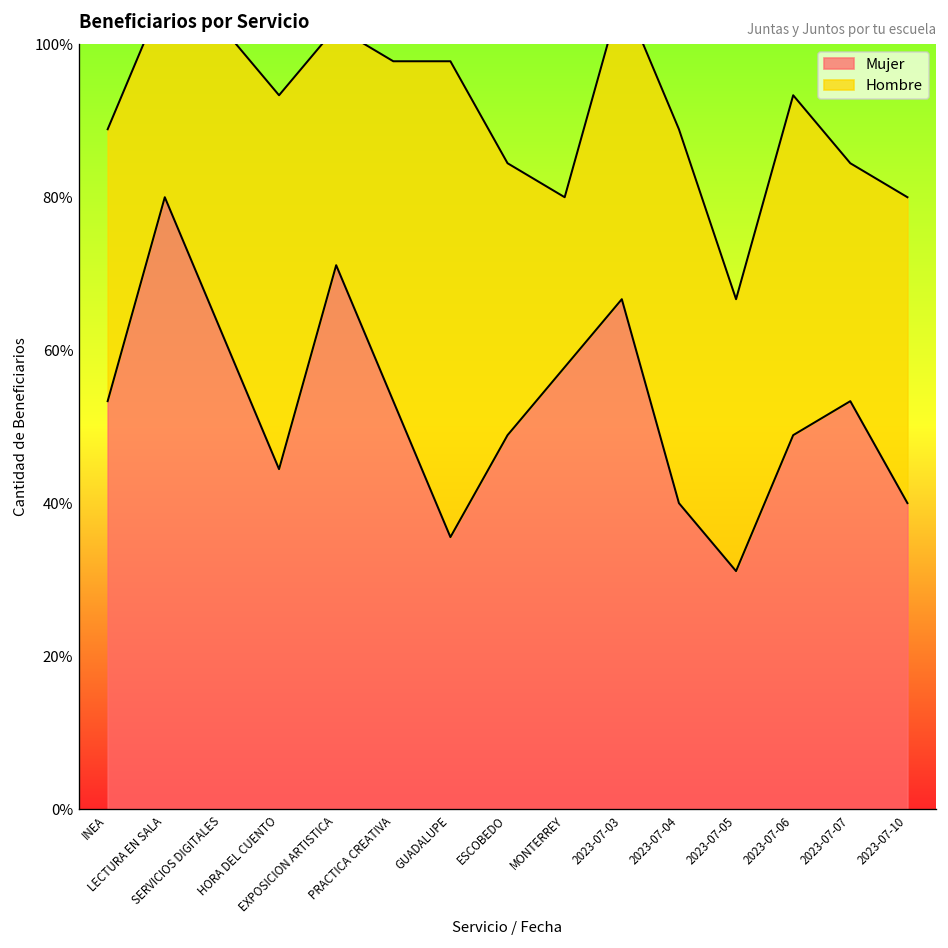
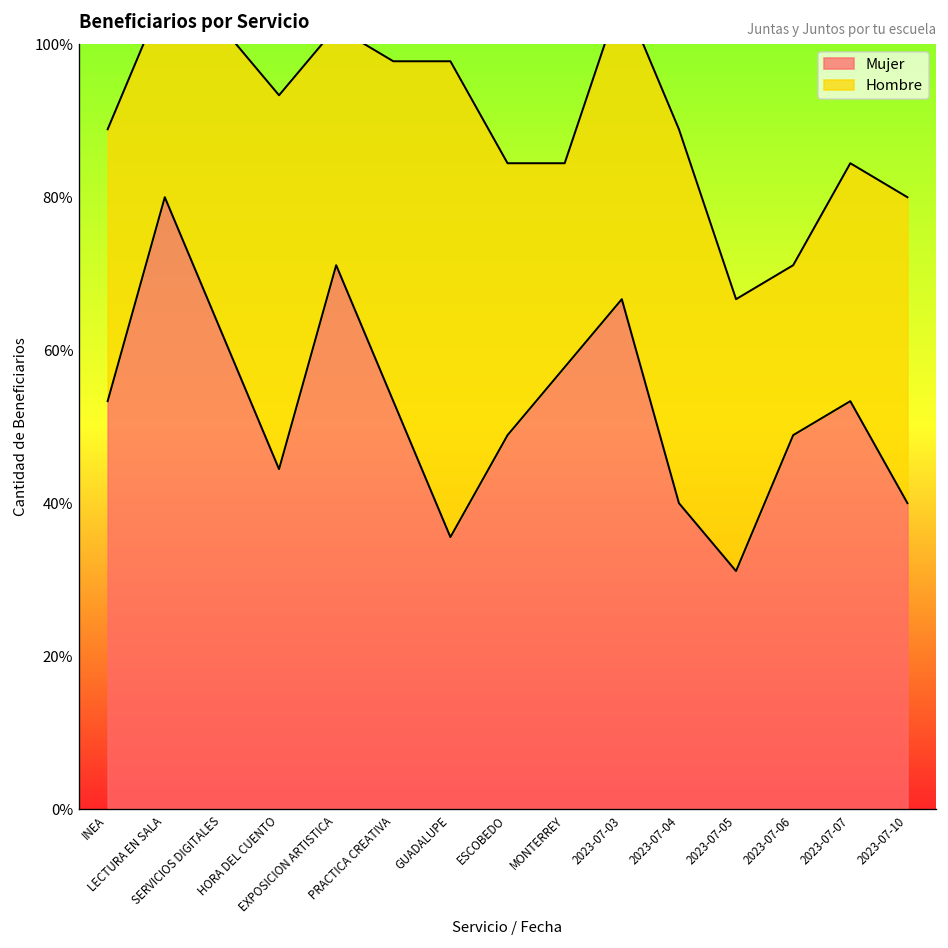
  {
    "Mujer": {
      "INEA": "53%",
      "LECTURA EN SALA": "80%",
      "SERVICIOS DIGITALES": "62%",
      "HORA DEL CUENTO": "44%",
      "EXPOSICION ARTISTICA": "71%",
      "PRACTICA CREATIVA": "53%",
      "GUADALUPE": "36%",
      "ESCOBEDO": "49%",
      "MONTERREY": "58%",
      "2023-07-03": "67%",
      "2023-07-04": "40%",
      "2023-07-05": "31%",
      "2023-07-06": "49%",
      "2023-07-07": "53%",
      "2023-07-10": "40%"
    },
    "Hombre": {
      "INEA": "36%",
      "HORA DEL CUENTO": "49%",
      "PRACTICA CREATIVA": "44%",
      "GUADALUPE": "62%",
      "ESCOBEDO": "36%",
-     "MONTERREY": "22%",
+     "MONTERREY": "27%",
      "2023-07-04": "49%",
      "2023-07-05": "36%",
-     "2023-07-06": "44%",
+     "2023-07-06": "22%",
      "2023-07-07": "31%",
      "2023-07-10": "40%"
    }
  }
